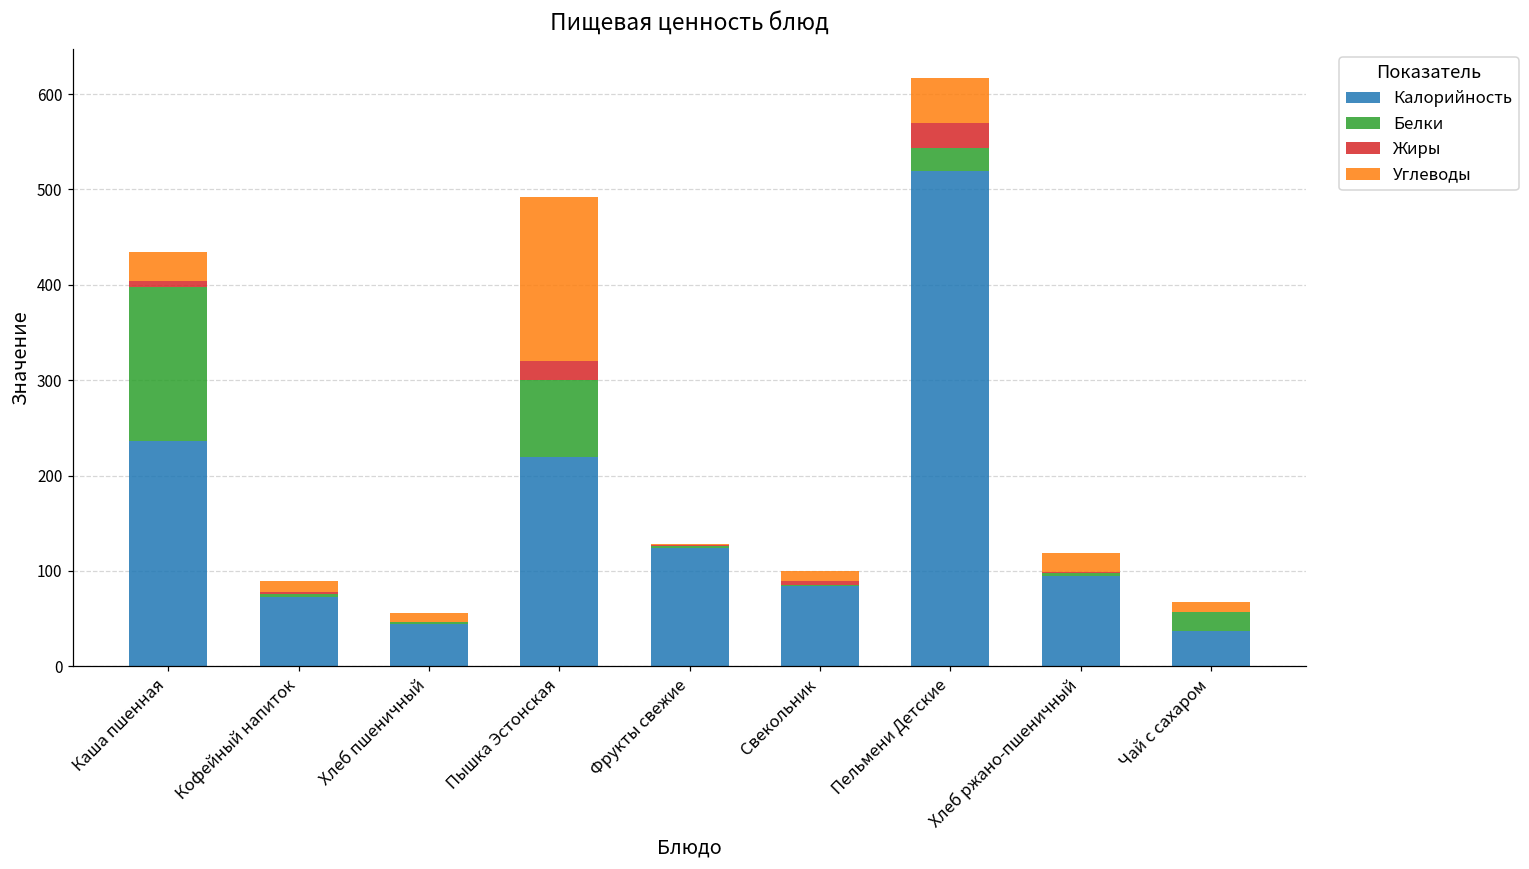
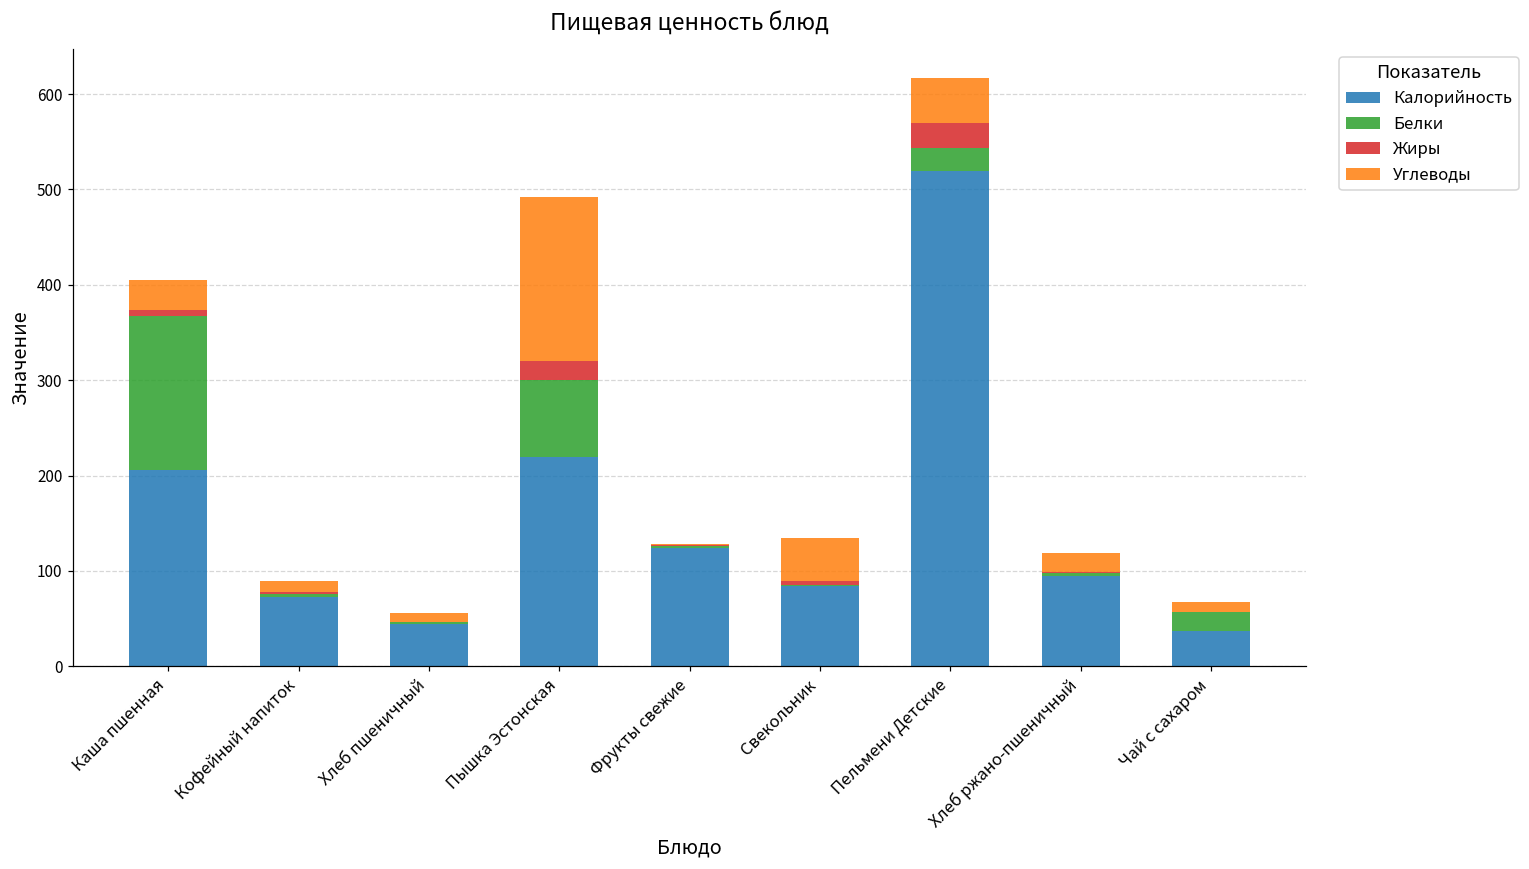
  {
    "Калорийность": {
-     "Каша пшенная": 240,
+     "Каша пшенная": 210,
      "Кофейный напиток": 70,
      "Хлеб пшеничный": 40,
      "Пышка Эстонская": 220,
      "Фрукты свежие": 120,
      "Свекольник": 80,
      "Пельмени Детские": 520,
      "Хлеб ржано-пшеничный": 90,
      "Чай с сахаром": 40
    },
    "Белки": {
      "Каша пшенная": 160,
      "Пышка Эстонская": 80,
      "Пельмени Детские": 20,
      "Хлеб ржано-пшеничный": 0,
      "Чай с сахаром": 20
    },
    "Жиры": {
      "Каша пшенная": 10,
      "Пышка Эстонская": 20,
      "Свекольник": 0,
      "Пельмени Детские": 30
    },
    "Углеводы": {
      "Каша пшенная": 30,
      "Кофейный напиток": 10,
      "Хлеб пшеничный": 10,
      "Пышка Эстонская": 170,
-     "Свекольник": 10,
+     "Свекольник": 50,
      "Пельмени Детские": 50,
      "Хлеб ржано-пшеничный": 20,
      "Чай с сахаром": 10
    }
  }
